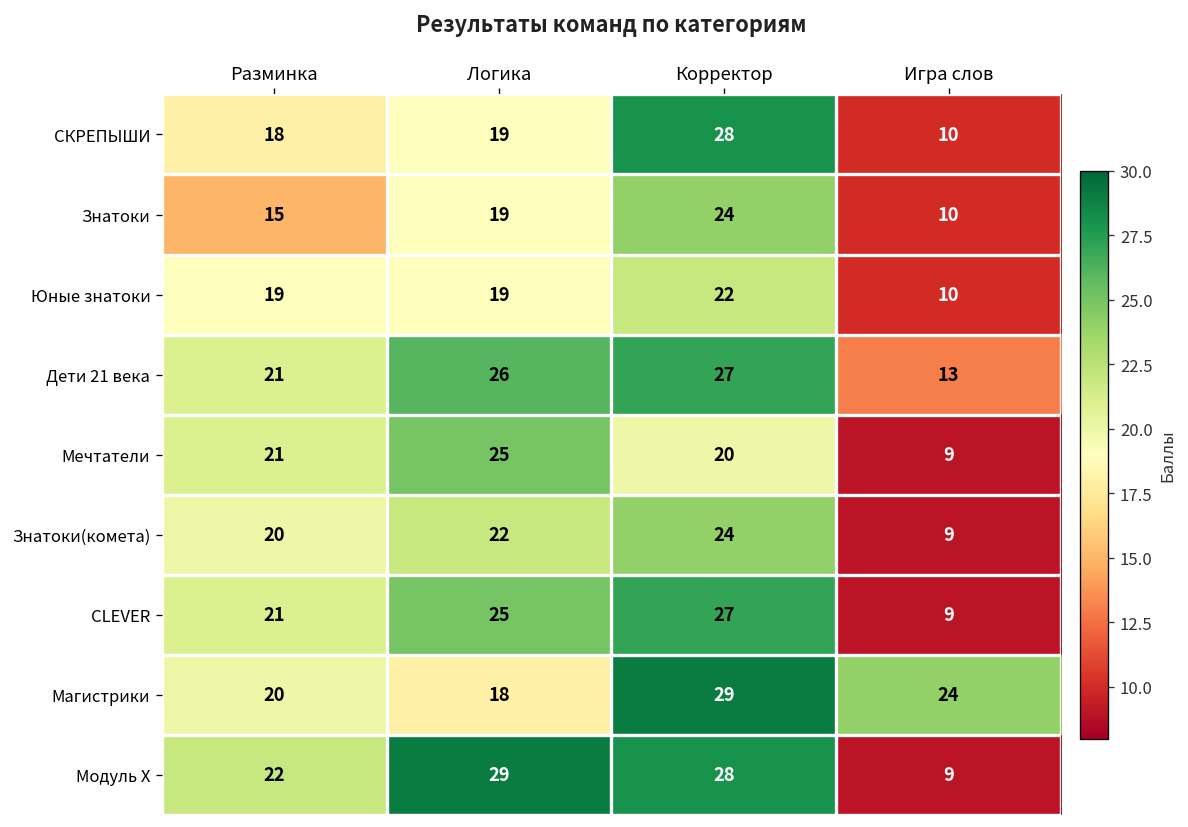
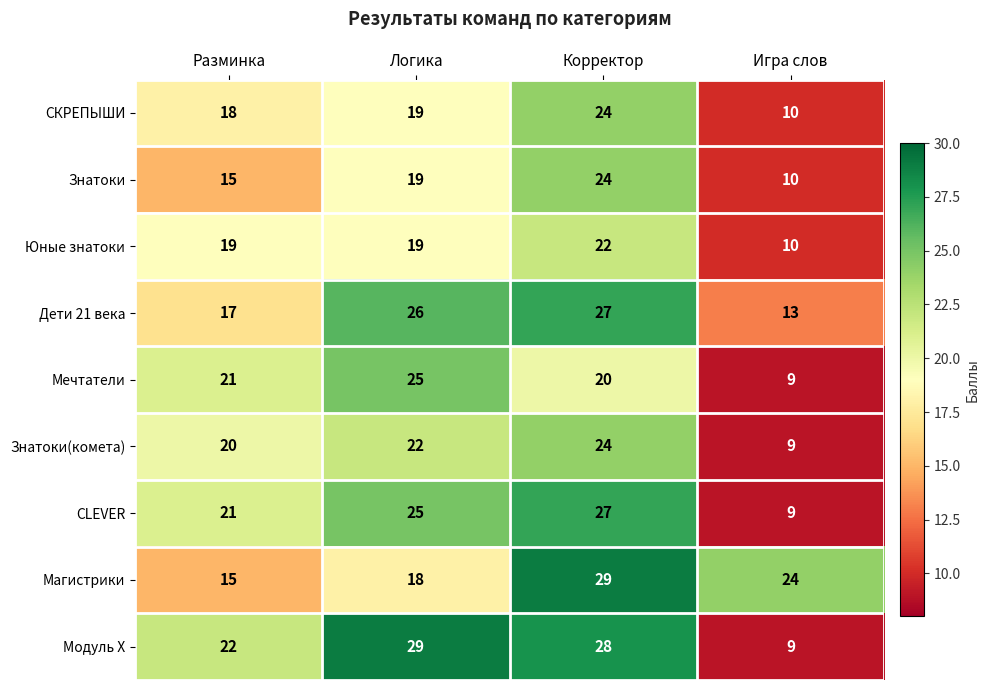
  {
    "СКРЕПЫШИ": {
      "Разминка": 18,
      "Логика": 19,
-     "Корректор": 28,
+     "Корректор": 24,
      "Игра слов": 10
    },
    "Знатоки": {
      "Разминка": 15,
      "Логика": 19,
      "Корректор": 24,
      "Игра слов": 10
    },
    "Юные знатоки": {
      "Разминка": 19,
      "Логика": 19,
      "Корректор": 22,
      "Игра слов": 10
    },
    "Дети 21 века": {
-     "Разминка": 21,
+     "Разминка": 17,
      "Логика": 26,
      "Корректор": 27,
      "Игра слов": 13
    },
    "Мечтатели": {
      "Разминка": 21,
      "Логика": 25,
      "Корректор": 20,
      "Игра слов": 9
    },
    "Знатоки(комета)": {
      "Разминка": 20,
      "Логика": 22,
      "Корректор": 24,
      "Игра слов": 9
    },
    "CLEVER": {
      "Разминка": 21,
      "Логика": 25,
      "Корректор": 27,
      "Игра слов": 9
    },
    "Магистрики": {
-     "Разминка": 20,
+     "Разминка": 15,
      "Логика": 18,
      "Корректор": 29,
      "Игра слов": 24
    },
    "Модуль Х": {
      "Разминка": 22,
      "Логика": 29,
      "Корректор": 28,
      "Игра слов": 9
    }
  }
